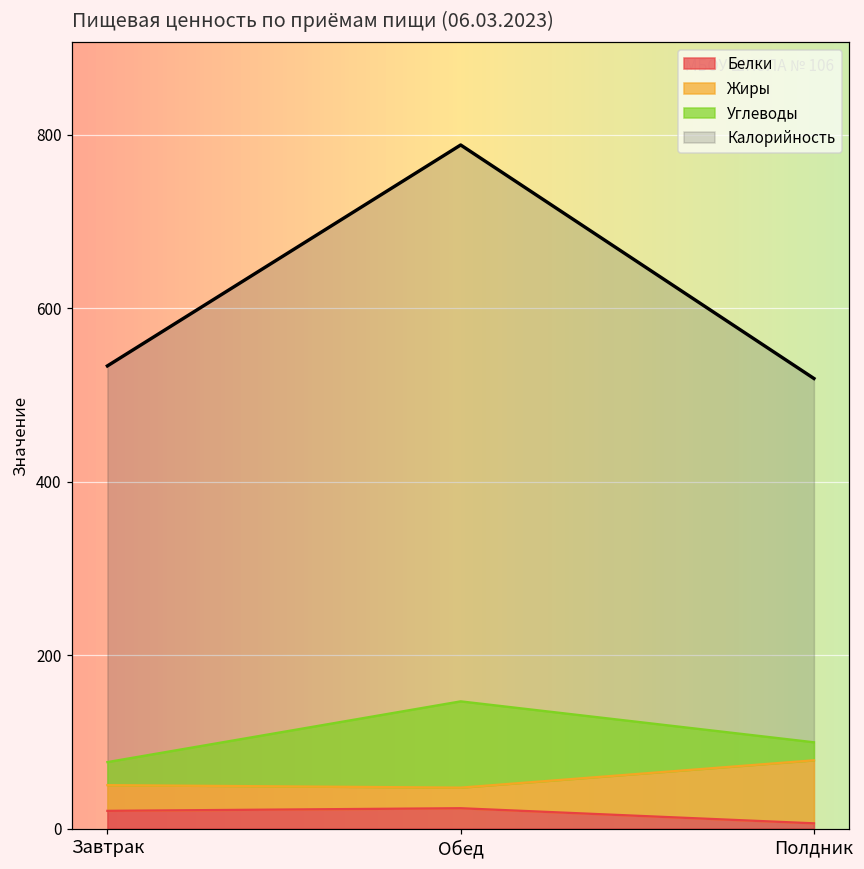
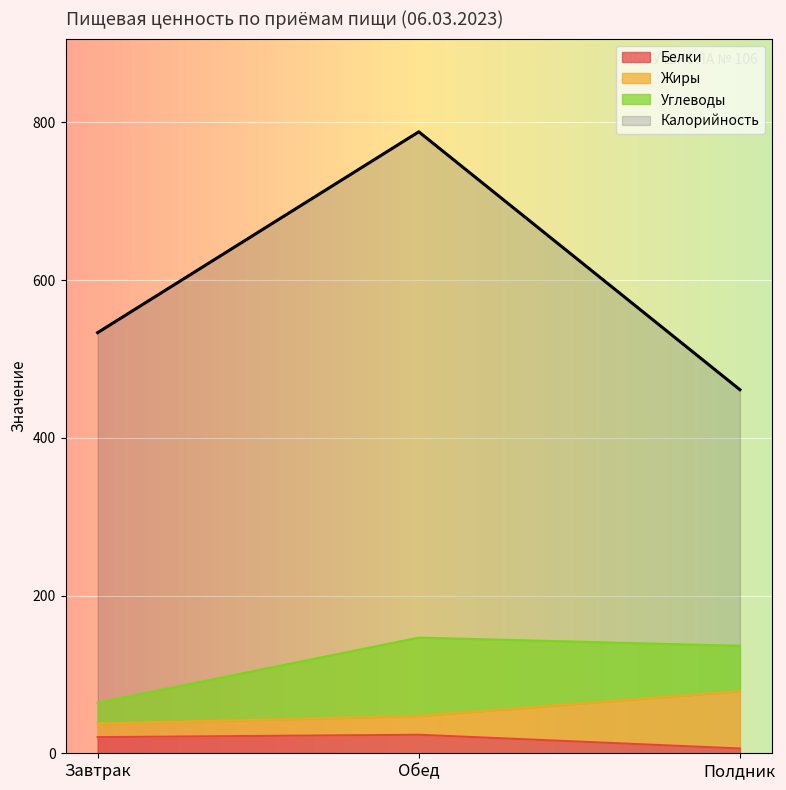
  {
    "Белки": {
      "Завтрак": 20,
      "Обед": 20,
      "Полдник": 10
    },
    "Жиры": {
-     "Завтрак": 30,
+     "Завтрак": 20,
      "Обед": 20,
      "Полдник": 70
    },
    "Углеводы": {
      "Завтрак": 30,
      "Обед": 100,
-     "Полдник": 20
+     "Полдник": 60
    },
    "Калорийность": {
      "Завтрак": 530,
      "Обед": 790,
-     "Полдник": 520
+     "Полдник": 460
    }
  }
